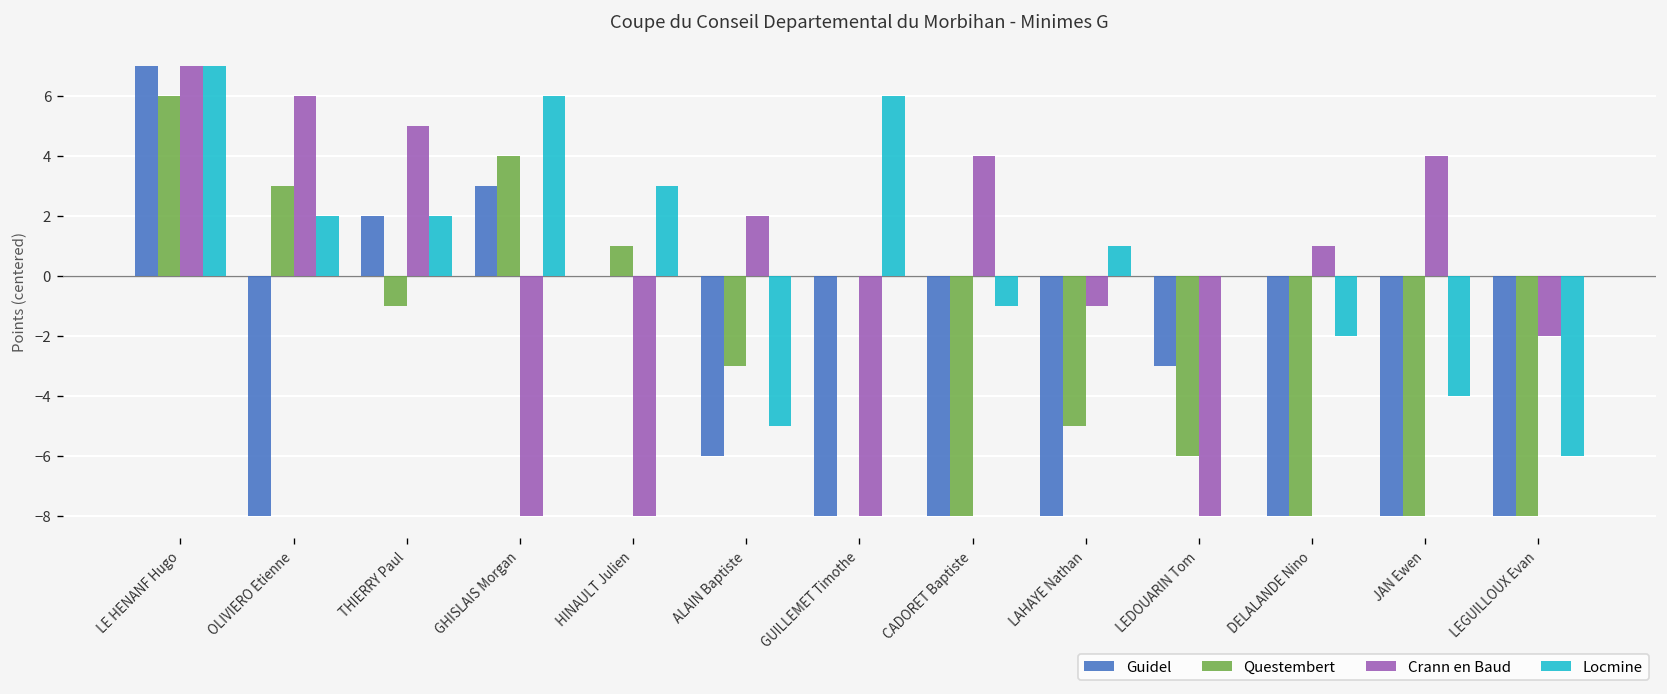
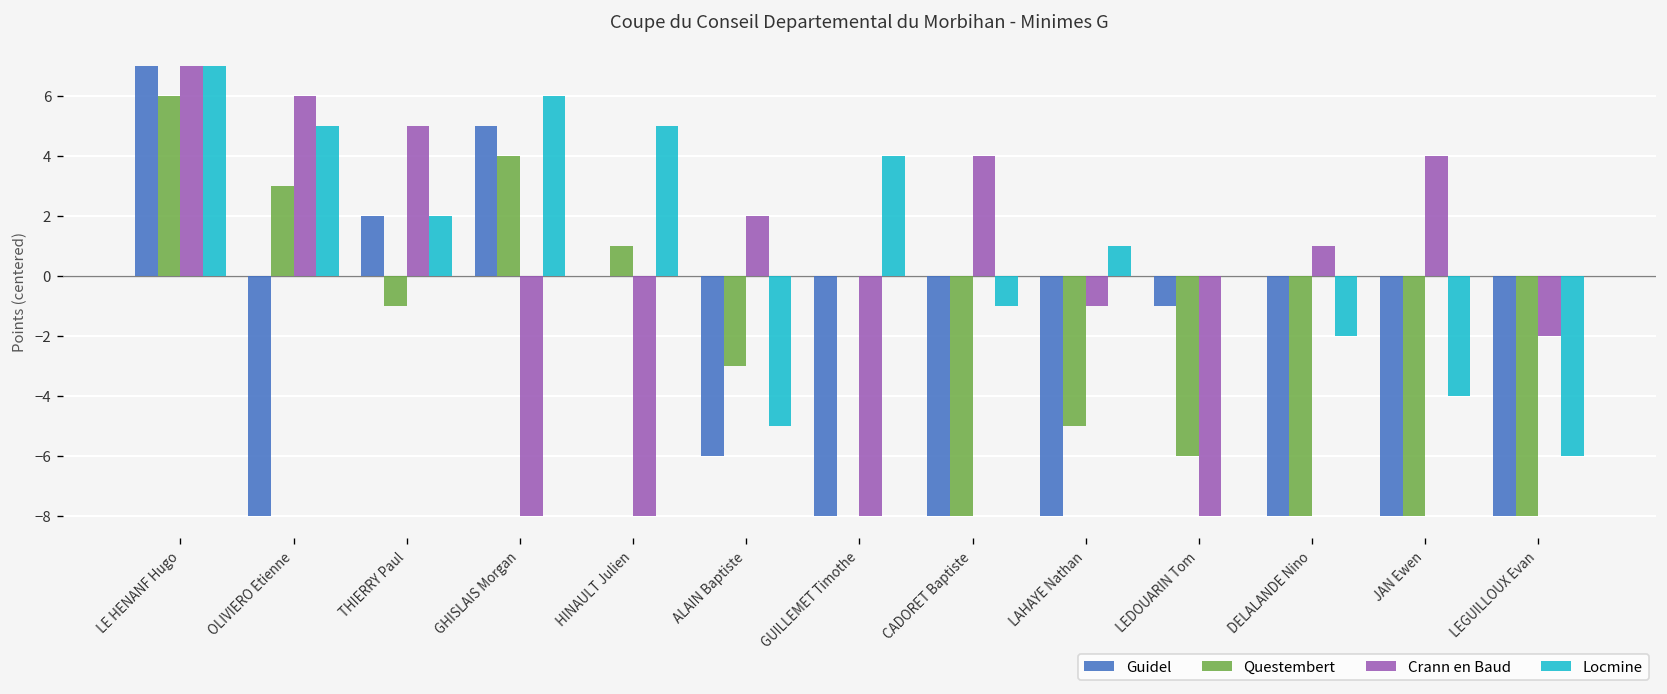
  {
    "Guidel": {
      "LE HENANF Hugo": 7.0,
      "OLIVIERO Etienne": -8.0,
      "THIERRY Paul": 2.0,
-     "GHISLAIS Morgan": 3.0,
+     "GHISLAIS Morgan": 5.0,
      "HINAULT Julien": 0.0,
      "ALAIN Baptiste": -6.0,
      "GUILLEMET Timothe": -8.0,
      "CADORET Baptiste": -8.0,
      "LAHAYE Nathan": -8.0,
-     "LEDOUARIN Tom": -3.0,
+     "LEDOUARIN Tom": -1.0,
      "DELALANDE Nino": -8.0,
      "JAN Ewen": -8.0,
      "LEGUILLOUX Evan": -8.0
    },
    "Questembert": {
      "LE HENANF Hugo": 6.0,
      "OLIVIERO Etienne": 3.0,
      "THIERRY Paul": -1.0,
      "GHISLAIS Morgan": 4.0,
      "HINAULT Julien": 1.0,
      "ALAIN Baptiste": -3.0,
      "GUILLEMET Timothe": 0.0,
      "CADORET Baptiste": -8.0,
      "LAHAYE Nathan": -5.0,
      "LEDOUARIN Tom": -6.0,
      "DELALANDE Nino": -8.0,
      "JAN Ewen": -8.0,
      "LEGUILLOUX Evan": -8.0
    },
    "Crann en Baud": {
      "LE HENANF Hugo": 7.0,
      "OLIVIERO Etienne": 6.0,
      "THIERRY Paul": 5.0,
      "GHISLAIS Morgan": -8.0,
      "HINAULT Julien": -8.0,
      "ALAIN Baptiste": 2.0,
      "GUILLEMET Timothe": -8.0,
      "CADORET Baptiste": 4.0,
      "LAHAYE Nathan": -1.0,
      "LEDOUARIN Tom": -8.0,
      "DELALANDE Nino": 1.0,
      "JAN Ewen": 4.0,
      "LEGUILLOUX Evan": -2.0
    },
    "Locmine": {
      "LE HENANF Hugo": 7.0,
-     "OLIVIERO Etienne": 2.0,
+     "OLIVIERO Etienne": 5.0,
      "THIERRY Paul": 2.0,
      "GHISLAIS Morgan": 6.0,
-     "HINAULT Julien": 3.0,
+     "HINAULT Julien": 5.0,
      "ALAIN Baptiste": -5.0,
-     "GUILLEMET Timothe": 6.0,
+     "GUILLEMET Timothe": 4.0,
      "CADORET Baptiste": -1.0,
      "LAHAYE Nathan": 1.0,
      "LEDOUARIN Tom": 0.0,
      "DELALANDE Nino": -2.0,
      "JAN Ewen": -4.0,
      "LEGUILLOUX Evan": -6.0
    }
  }
